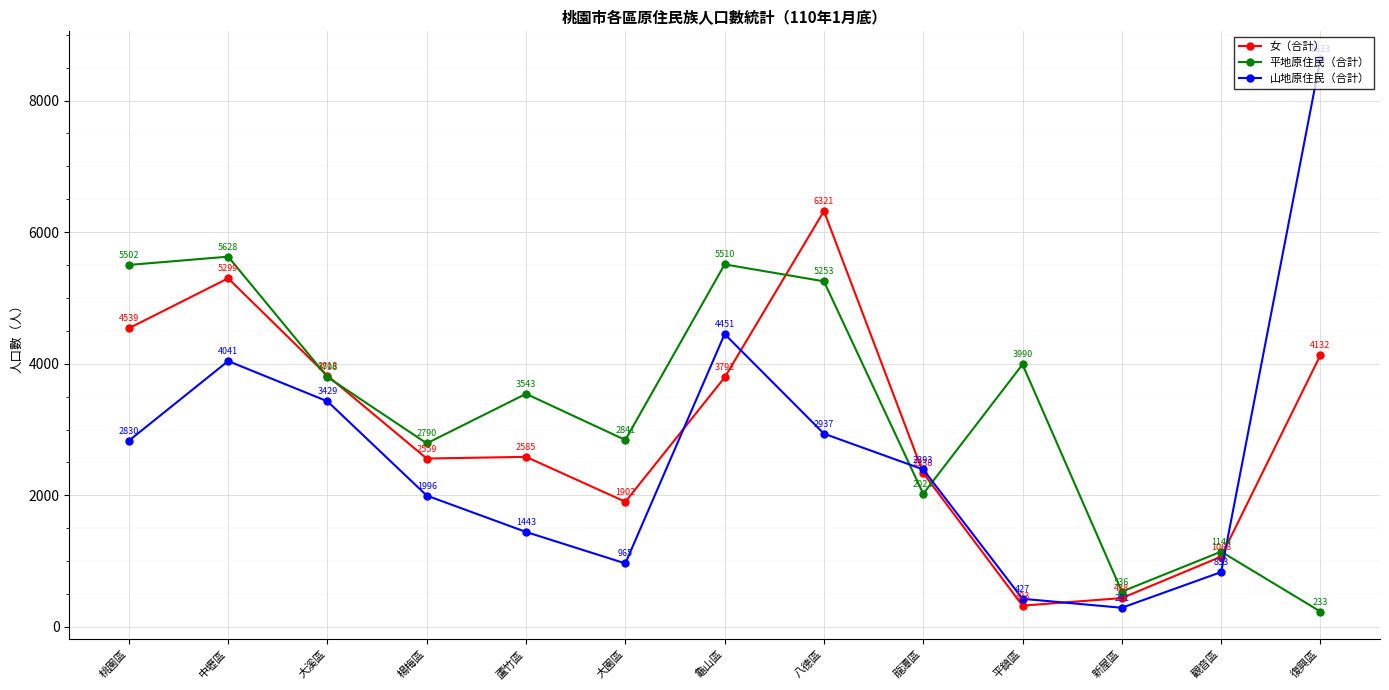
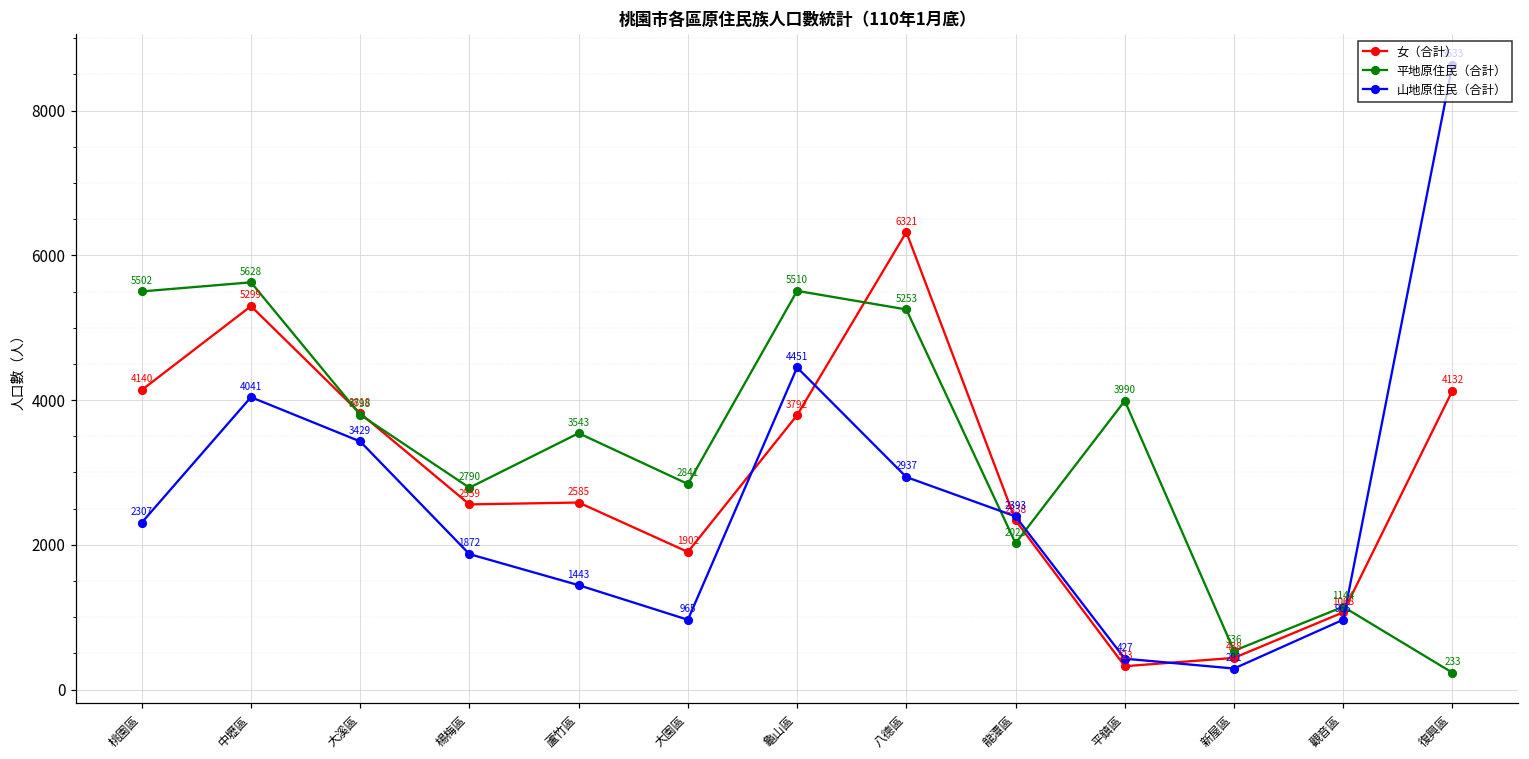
  {
    "女（合計）": {
-     "桃園區": 4539,
+     "桃園區": 4140,
      "中壢區": 5299,
      "蘆竹區": 2585,
      "大園區": 1902,
      "龜山區": 3792,
      "八德區": 6321,
      "復興區": 4132
    },
    "平地原住民（合計）": {
      "桃園區": 5502,
      "中壢區": 5628,
      "楊梅區": 2790,
      "蘆竹區": 3543,
      "大園區": 2841,
      "龜山區": 5510,
      "八德區": 5253,
      "龍潭區": 2023,
      "平鎮區": 3990,
      "復興區": 233
    },
    "山地原住民（合計）": {
-     "桃園區": 2830,
+     "桃園區": 2307,
      "中壢區": 4041,
      "大溪區": 3429,
-     "楊梅區": 1996,
+     "楊梅區": 1872,
      "蘆竹區": 1443,
      "大園區": 965,
      "龜山區": 4451,
      "八德區": 2937,
-     "觀音區": 833
+     "觀音區": 966
    }
  }
